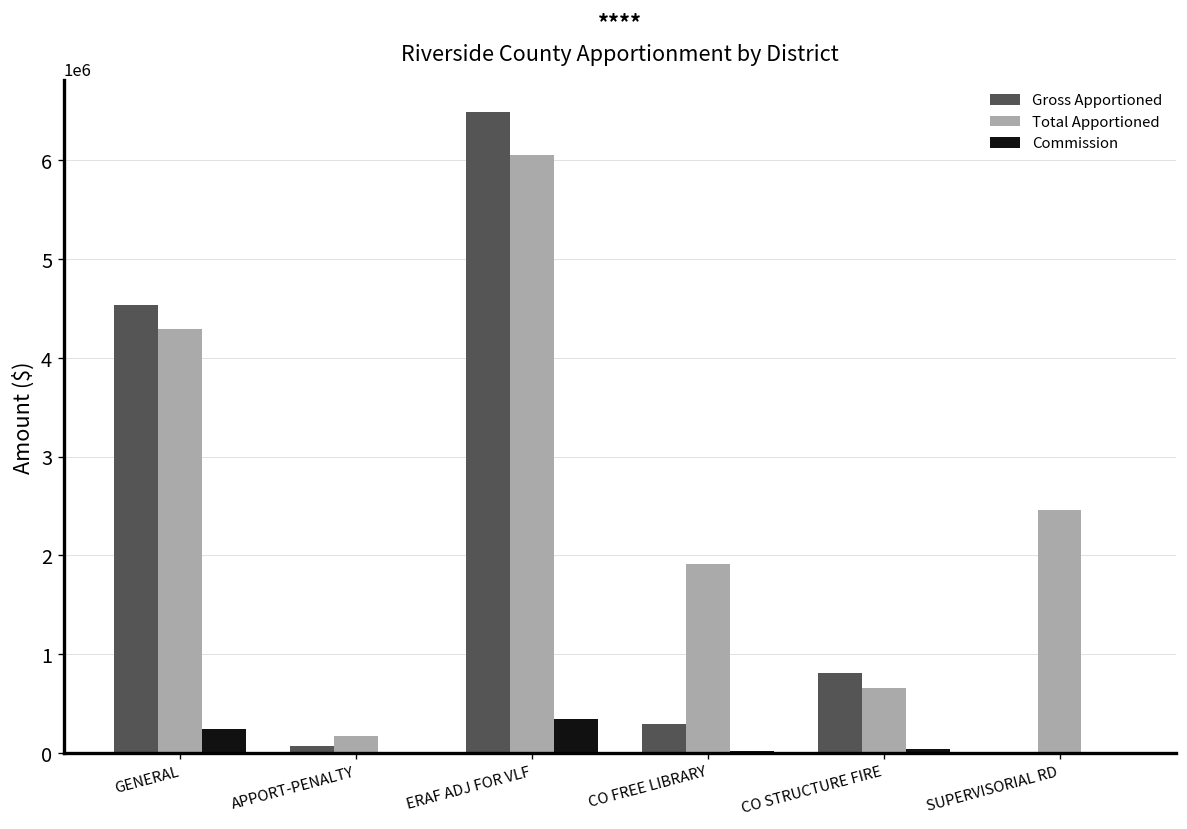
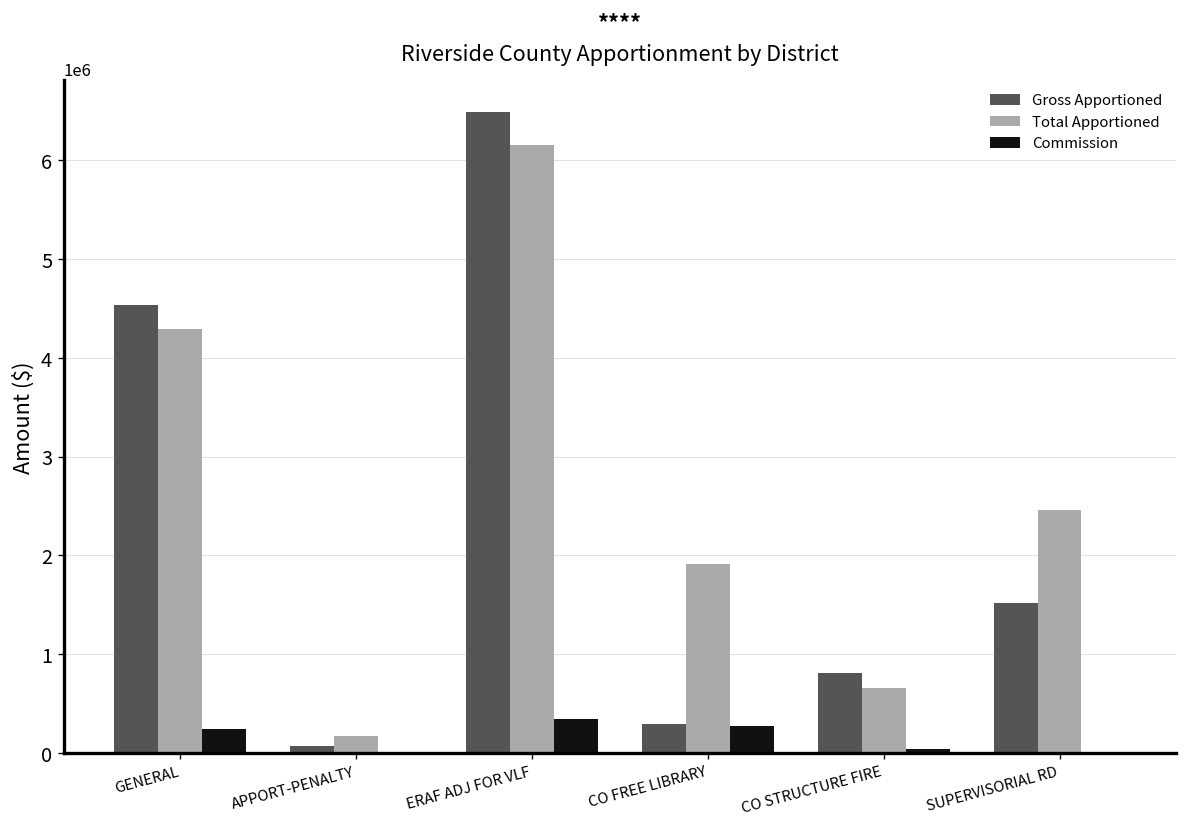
  {
    "Gross Apportioned": {
      "GENERAL": 4500000,
      "APPORT-PENALTY": 100000,
      "ERAF ADJ FOR VLF": 6500000,
      "CO FREE LIBRARY": 300000,
      "CO STRUCTURE FIRE": 800000,
-     "SUPERVISORIAL RD": 0
+     "SUPERVISORIAL RD": 1500000
    },
    "Total Apportioned": {
      "GENERAL": 4300000,
      "APPORT-PENALTY": 200000,
-     "ERAF ADJ FOR VLF": 6100000,
+     "ERAF ADJ FOR VLF": 6200000,
      "CO FREE LIBRARY": 1900000,
      "CO STRUCTURE FIRE": 700000,
      "SUPERVISORIAL RD": 2500000
    },
    "Commission": {
      "GENERAL": 200000,
      "APPORT-PENALTY": 0,
      "ERAF ADJ FOR VLF": 300000,
-     "CO FREE LIBRARY": 0,
+     "CO FREE LIBRARY": 300000,
      "CO STRUCTURE FIRE": 0
    }
  }
